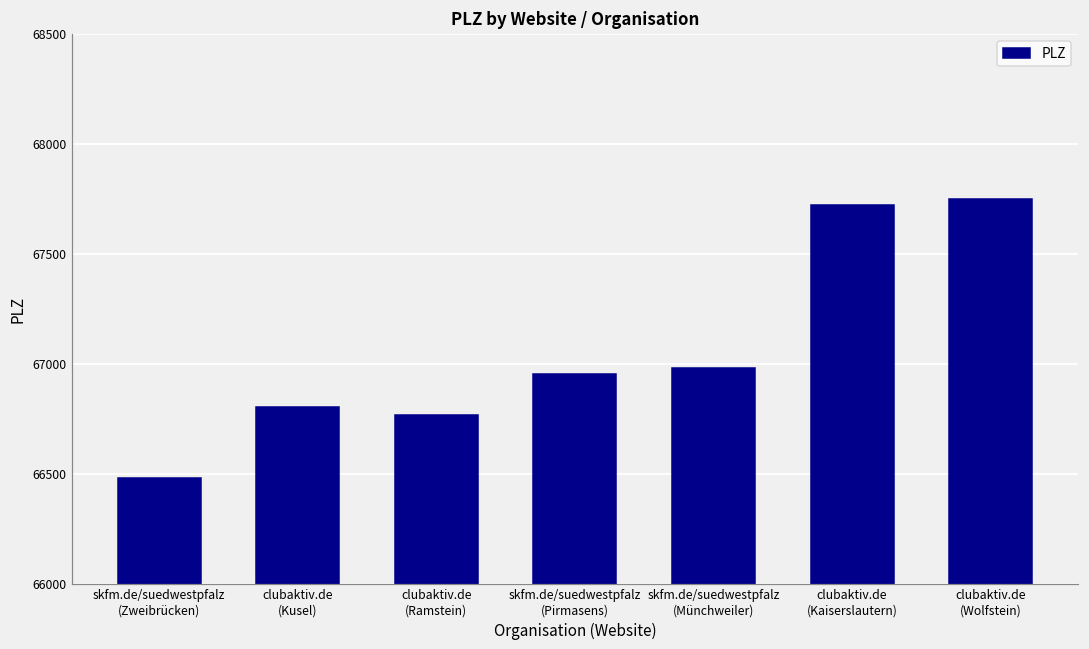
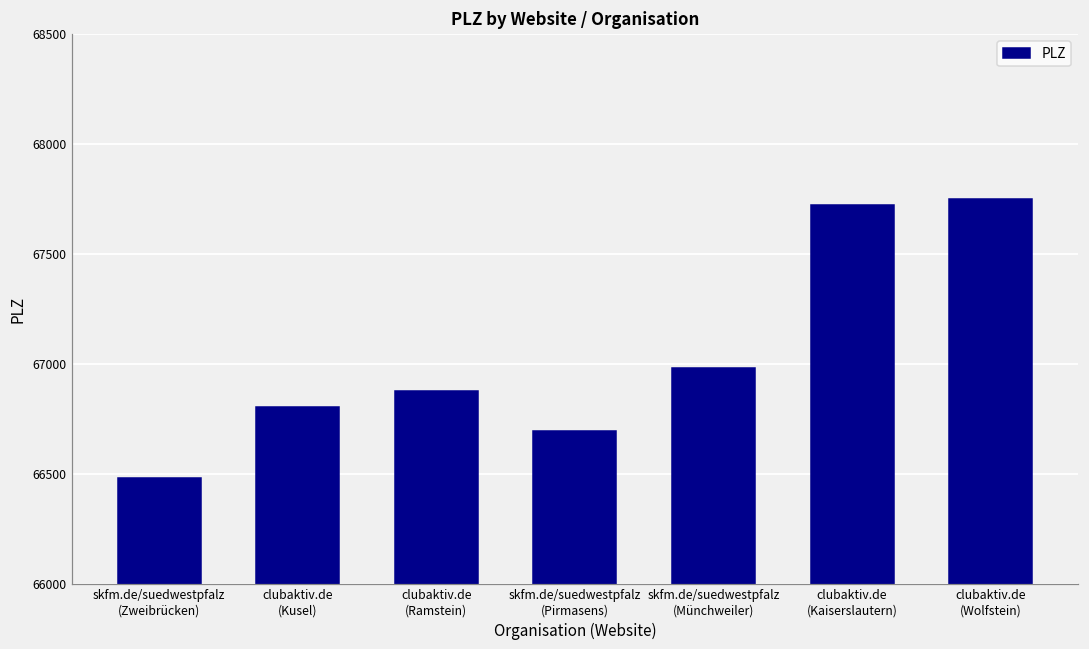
  {
    "skfm.de/suedwestpfalz (Zweibrücken)": 66480,
    "clubaktiv.de (Kusel)": 66810,
-   "clubaktiv.de (Ramstein)": 66770,
-   "skfm.de/suedwestpfalz (Pirmasens)": 66950,
+   "clubaktiv.de (Ramstein)": 66880,
+   "skfm.de/suedwestpfalz (Pirmasens)": 66700,
    "skfm.de/suedwestpfalz (Münchweiler)": 66980,
    "clubaktiv.de (Kaiserslautern)": 67720,
    "clubaktiv.de (Wolfstein)": 67750
  }
